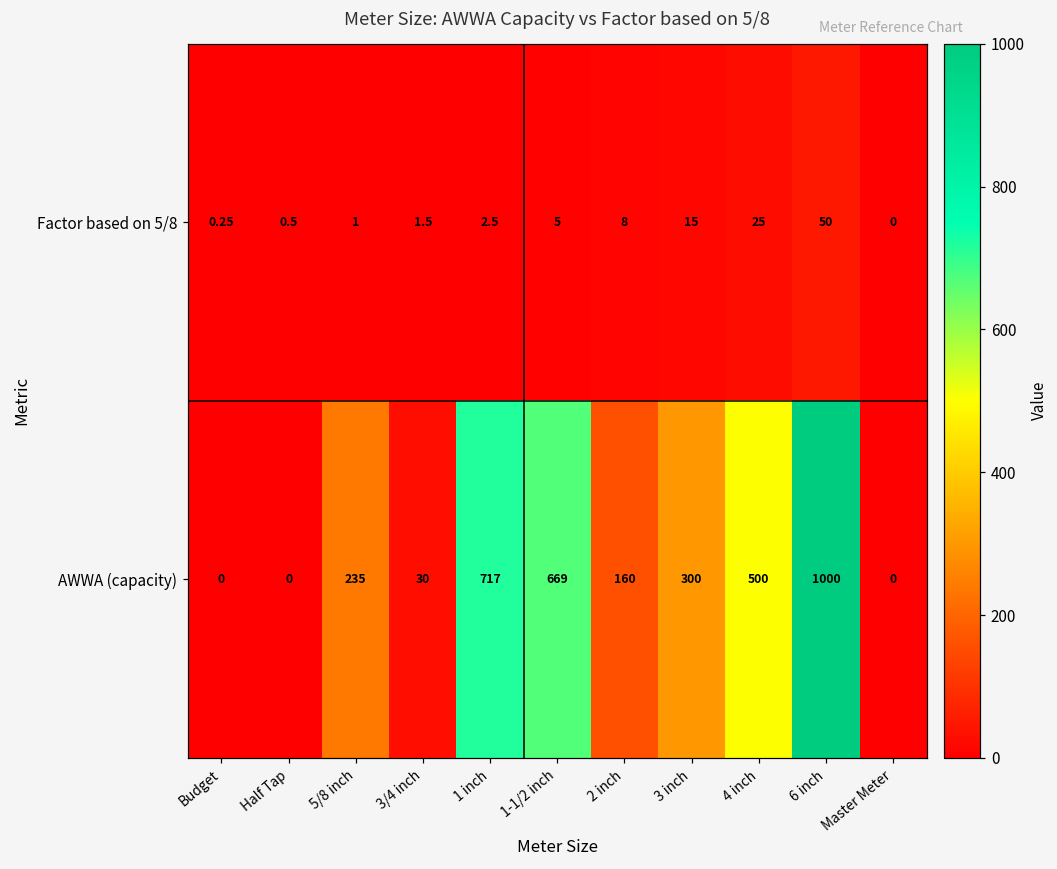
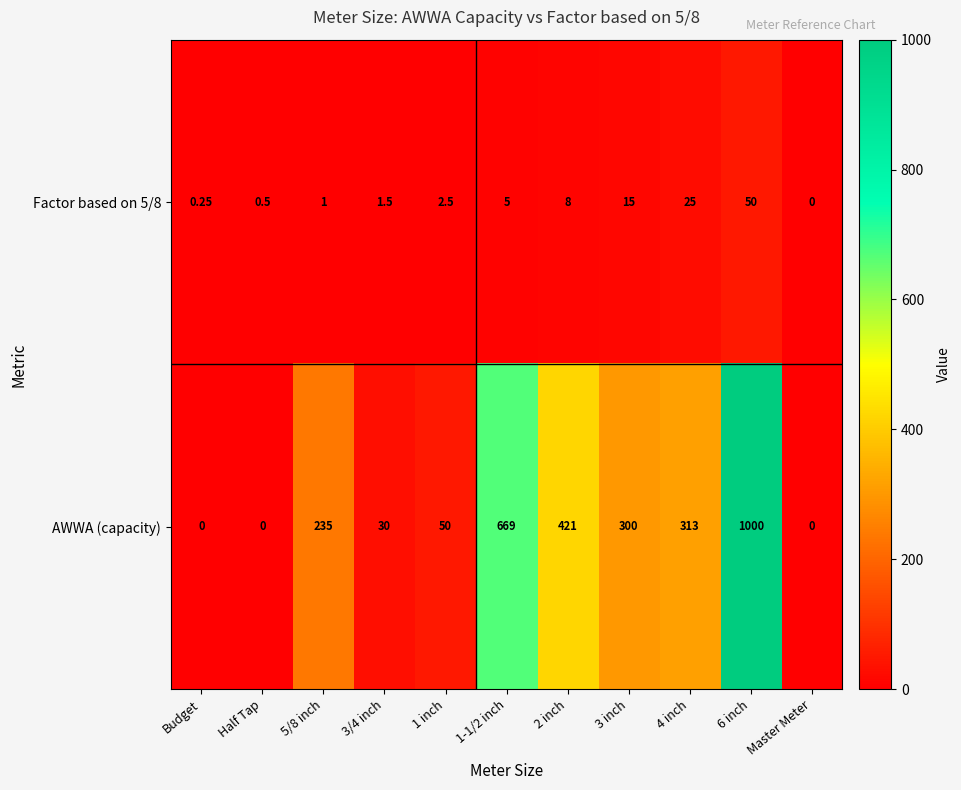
  {
    "Factor based on 5/8": {
      "Budget": 0.25,
      "Half Tap": 0.5,
      "5/8 inch": 1,
      "3/4 inch": 1.5,
      "1 inch": 2.5,
      "1-1/2 inch": 5,
      "2 inch": 8,
      "3 inch": 15,
      "4 inch": 25,
      "6 inch": 50,
      "Master Meter": 0
    },
    "AWWA (capacity)": {
      "Budget": 0,
      "Half Tap": 0,
      "5/8 inch": 235,
      "3/4 inch": 30,
-     "1 inch": 717,
+     "1 inch": 50,
      "1-1/2 inch": 669,
-     "2 inch": 160,
+     "2 inch": 421,
      "3 inch": 300,
-     "4 inch": 500,
+     "4 inch": 313,
      "6 inch": 1000,
      "Master Meter": 0
    }
  }
